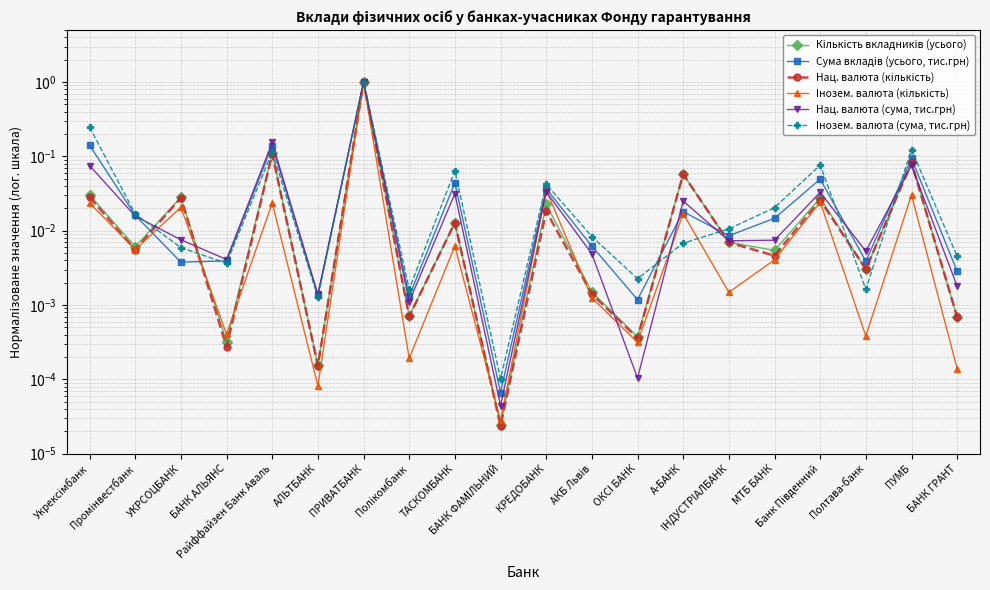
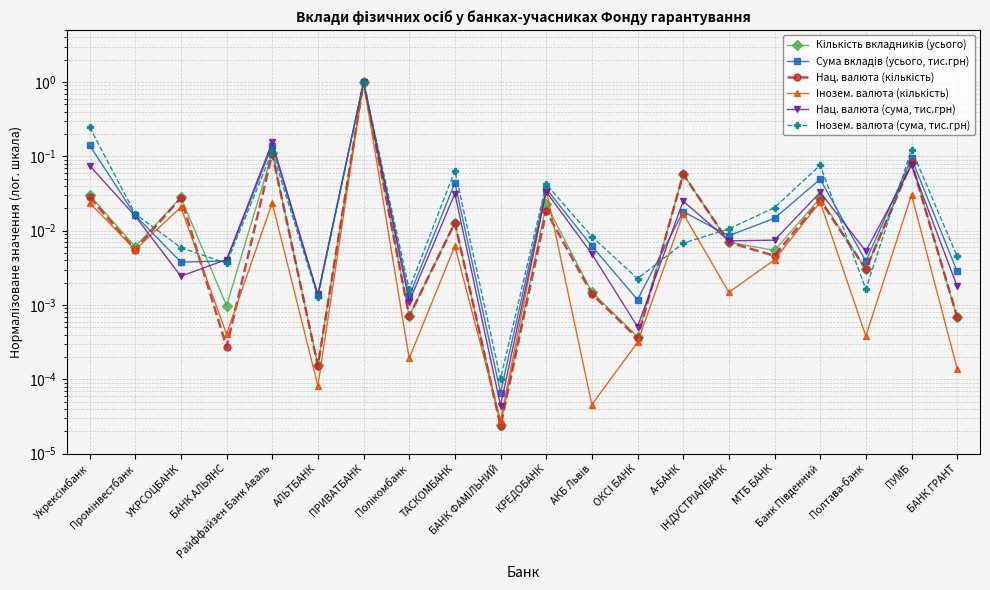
  {
    "Кількість вкладників (усього)": {
      "Промінвестбанк": 0.006,
-     "БАНК АЛЬЯНС": 0.00032,
+     "БАНК АЛЬЯНС": 0.0010,
      "КРЕДОБАНК": 0.023,
      "МТБ БАНК": 0.005
    },
    "Сума вкладів (усього, тис.грн)": {
      "Укрексімбанк": 0.14,
      "УКРСОЦБАНК": 0.004,
      "Райффайзен Банк Аваль": 0.14,
      "Полікомбанк": 0.0013,
      "ТАСКОМБАНК": 0.04,
      "БАНК ФАМІЛЬНИЙ": 0.00007,
      "АКБ Львів": 0.006,
      "ОКСІ БАНК": 0.0012,
      "ІНДУСТРІАЛБАНК": 0.009,
      "МТБ БАНК": 0.015,
      "Банк Південний": 0.05,
      "Полтава-банк": 0.004,
      "ПУМБ": 0.09,
      "БАНК ГРАНТ": 0.0028
    },
    "Нац. валюта (кількість)": {
      "БАНК АЛЬЯНС": 0.00027,
      "КРЕДОБАНК": 0.018,
      "МТБ БАНК": 0.005
    },
    "Інозем. валюта (кількість)": {
      "Укрексімбанк": 0.024,
      "УКРСОЦБАНК": 0.021,
      "БАНК АЛЬЯНС": 0.0004,
      "Райффайзен Банк Аваль": 0.024,
      "АЛЬТБАНК": 0.00008,
      "Полікомбанк": 0.00019,
      "ТАСКОМБАНК": 0.006,
      "БАНК ФАМІЛЬНИЙ": 0.00003,
-     "АКБ Львів": 0.0012,
+     "АКБ Львів": 0.00005,
      "ОКСІ БАНК": 0.00031,
      "ІНДУСТРІАЛБАНК": 0.0015,
      "МТБ БАНК": 0.004,
      "Полтава-банк": 0.0004,
      "ПУМБ": 0.030,
      "БАНК ГРАНТ": 0.00014
    },
    "Нац. валюта (сума, тис.грн)": {
      "Укрексімбанк": 0.08,
-     "УКРСОЦБАНК": 0.008,
+     "УКРСОЦБАНК": 0.0024,
      "Райффайзен Банк Аваль": 0.15,
      "Полікомбанк": 0.0011,
      "ТАСКОМБАНК": 0.032,
      "БАНК ФАМІЛЬНИЙ": 0.00004,
      "АКБ Львів": 0.005,
-     "ОКСІ БАНК": 0.00010,
+     "ОКСІ БАНК": 0.0005,
      "А-БАНК": 0.025,
      "МТБ БАНК": 0.007,
      "Банк Південний": 0.03,
      "Полтава-банк": 0.005,
      "ПУМБ": 0.08,
      "БАНК ГРАНТ": 0.0018
    },
    "Інозем. валюта (сума, тис.грн)": {
      "Укрексімбанк": 0.25,
      "УКРСОЦБАНК": 0.006,
      "Полікомбанк": 0.0016,
      "ТАСКОМБАНК": 0.06,
      "БАНК ФАМІЛЬНИЙ": 0.00010,
      "КРЕДОБАНК": 0.04,
      "АКБ Львів": 0.008,
      "ОКСІ БАНК": 0.0023,
      "А-БАНК": 0.007,
      "ІНДУСТРІАЛБАНК": 0.011,
      "МТБ БАНК": 0.020,
      "Банк Південний": 0.08,
      "Полтава-банк": 0.0016,
      "ПУМБ": 0.12,
      "БАНК ГРАНТ": 0.005
    }
  }
